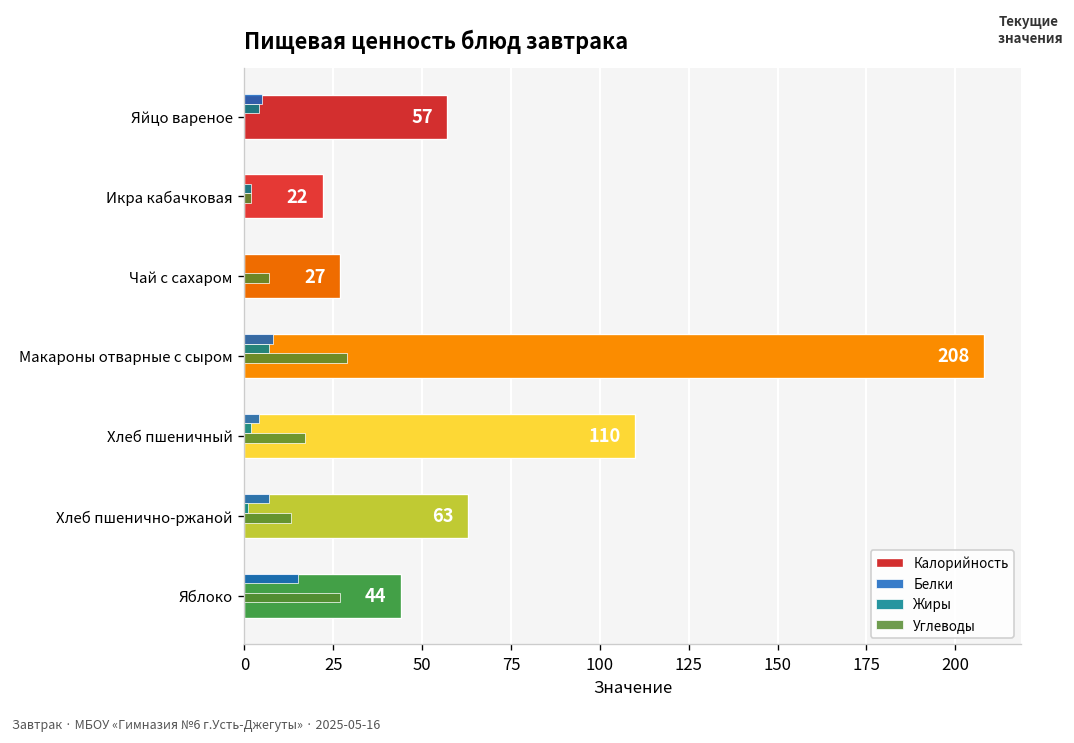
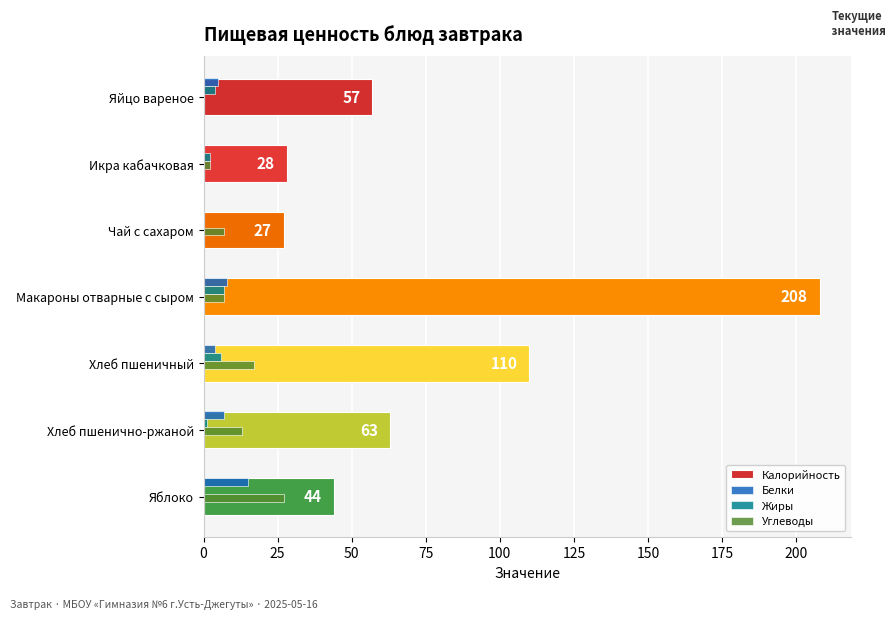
  {
    "Калорийность": {
      "Яйцо вареное": 57,
-     "Икра кабачковая": 22,
+     "Икра кабачковая": 28,
      "Чай с сахаром": 27,
      "Макароны отварные с сыром": 208,
      "Хлеб пшеничный": 110,
      "Хлеб пшенично-ржаной": 63,
      "Яблоко": 44
    },
    "Белки": {
      "Икра кабачковая": 0,
      "Чай с сахаром": 0
    },
    "Жиры": {
      "Чай с сахаром": 0,
-     "Хлеб пшеничный": 2,
+     "Хлеб пшеничный": 6,
      "Яблоко": 0
    },
    "Углеводы": {
      "Яйцо вареное": 0,
-     "Макароны отварные с сыром": 29
+     "Макароны отварные с сыром": 7
    }
  }
